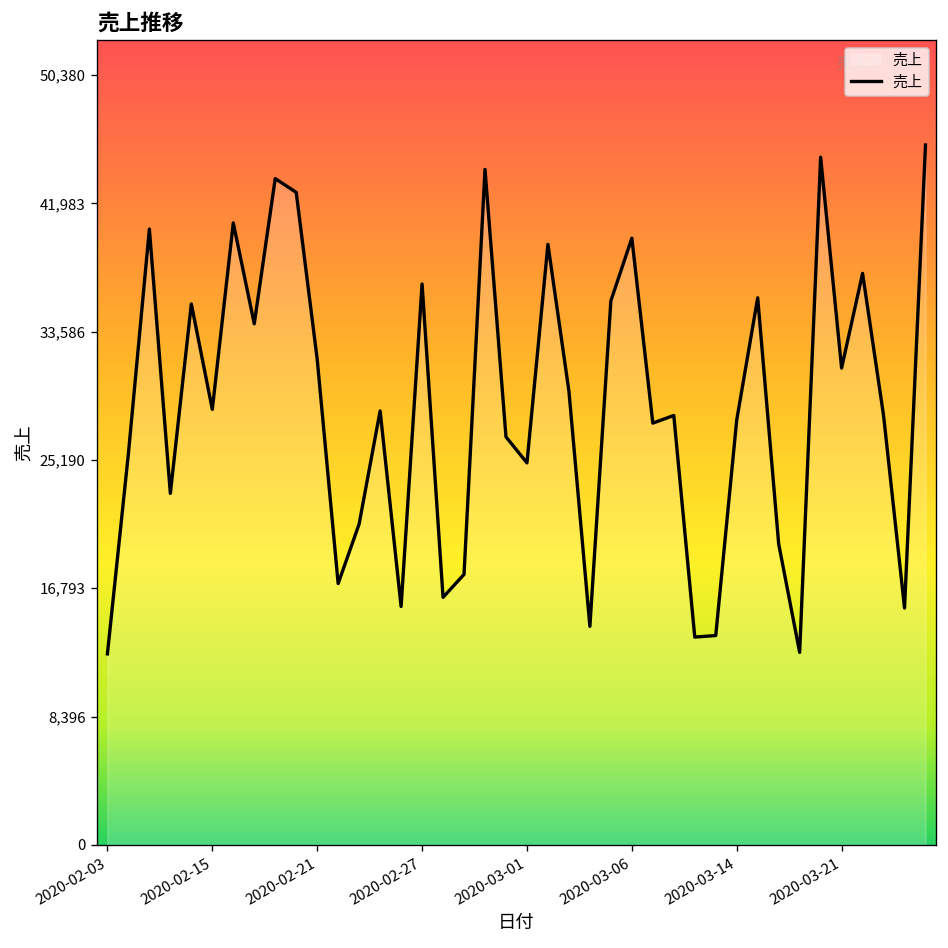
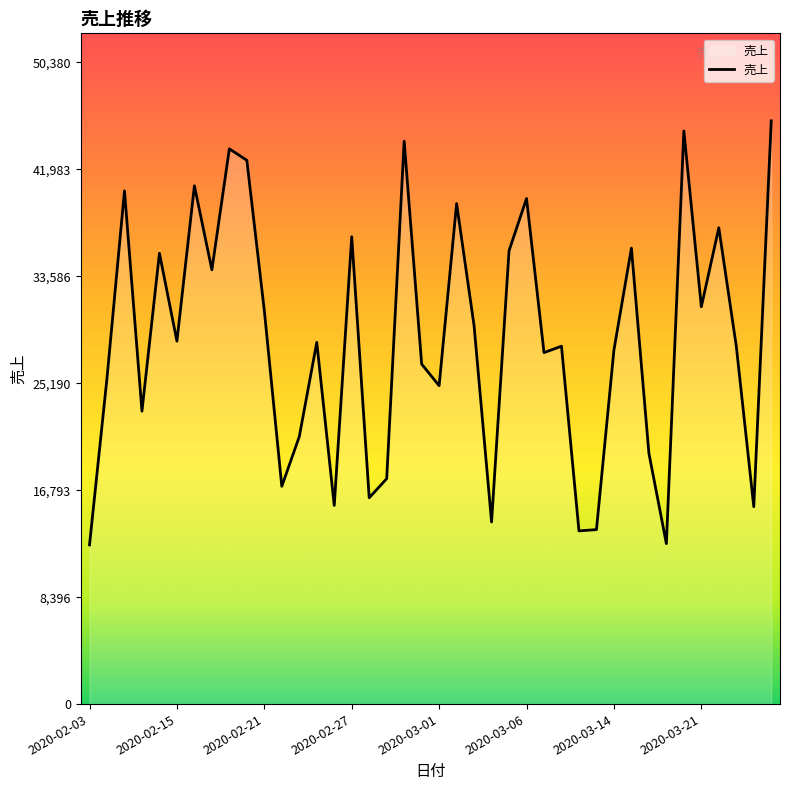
  {
    "2020-02-03": "12,500",
-   "2020-02-21": "31,800",
+   "2020-02-21": "30,900",
    "2020-03-14": "27,800"
  }
